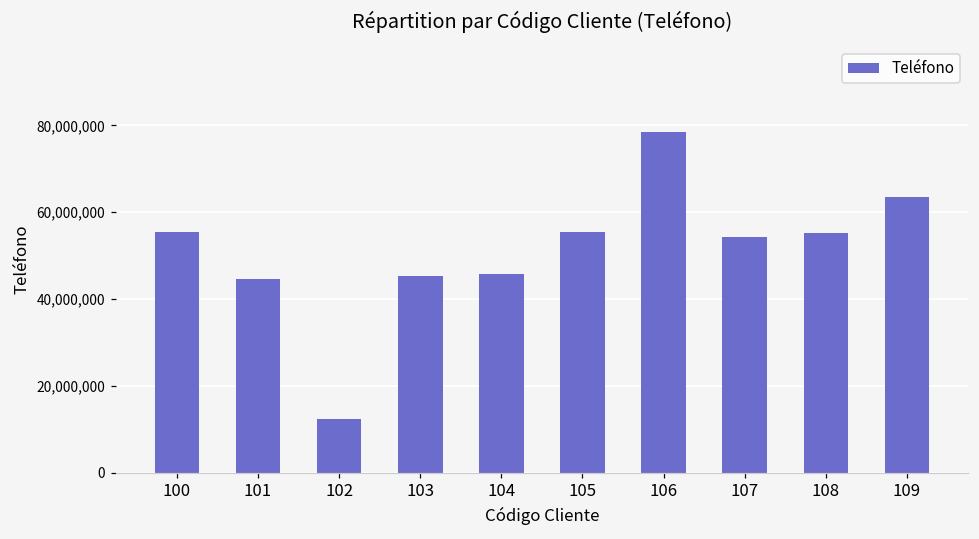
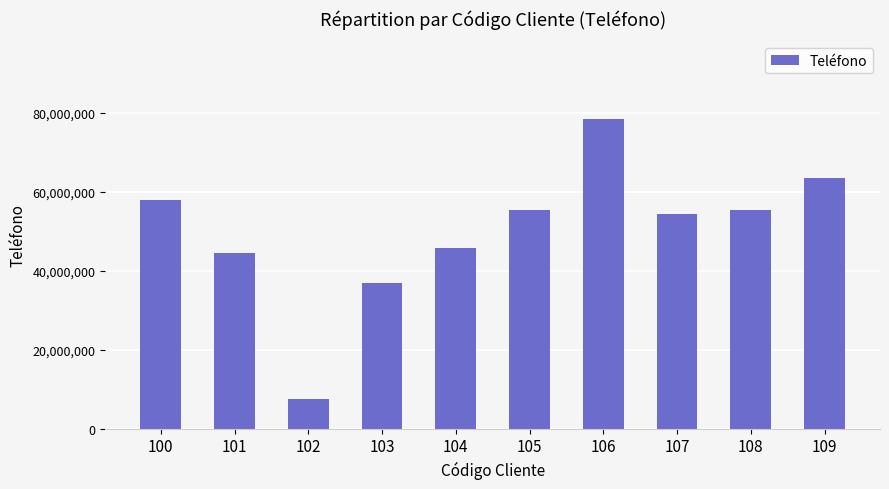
  {
-   "100": "55,000,000",
+   "100": "58,000,000",
    "101": "45,000,000",
-   "102": "12,000,000",
-   "103": "45,000,000",
+   "102": "8,000,000",
+   "103": "37,000,000",
    "104": "46,000,000",
    "105": "55,000,000",
    "106": "79,000,000",
    "107": "54,000,000",
    "108": "55,000,000",
    "109": "64,000,000"
  }
